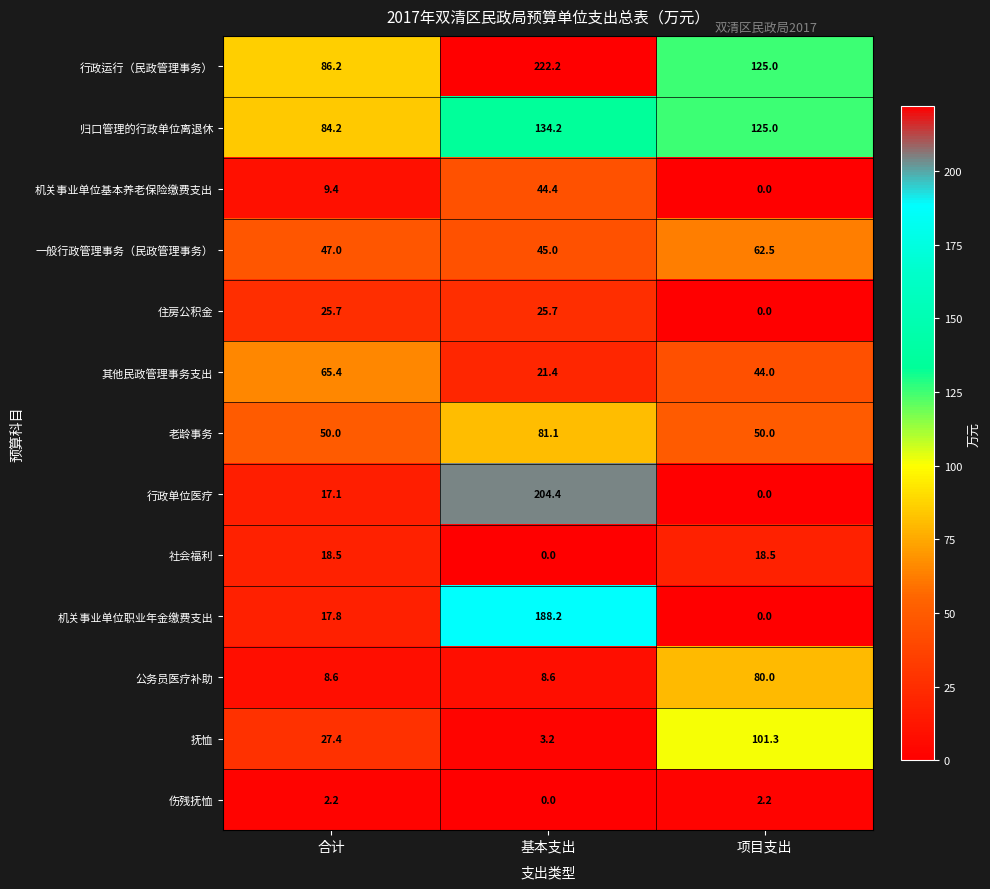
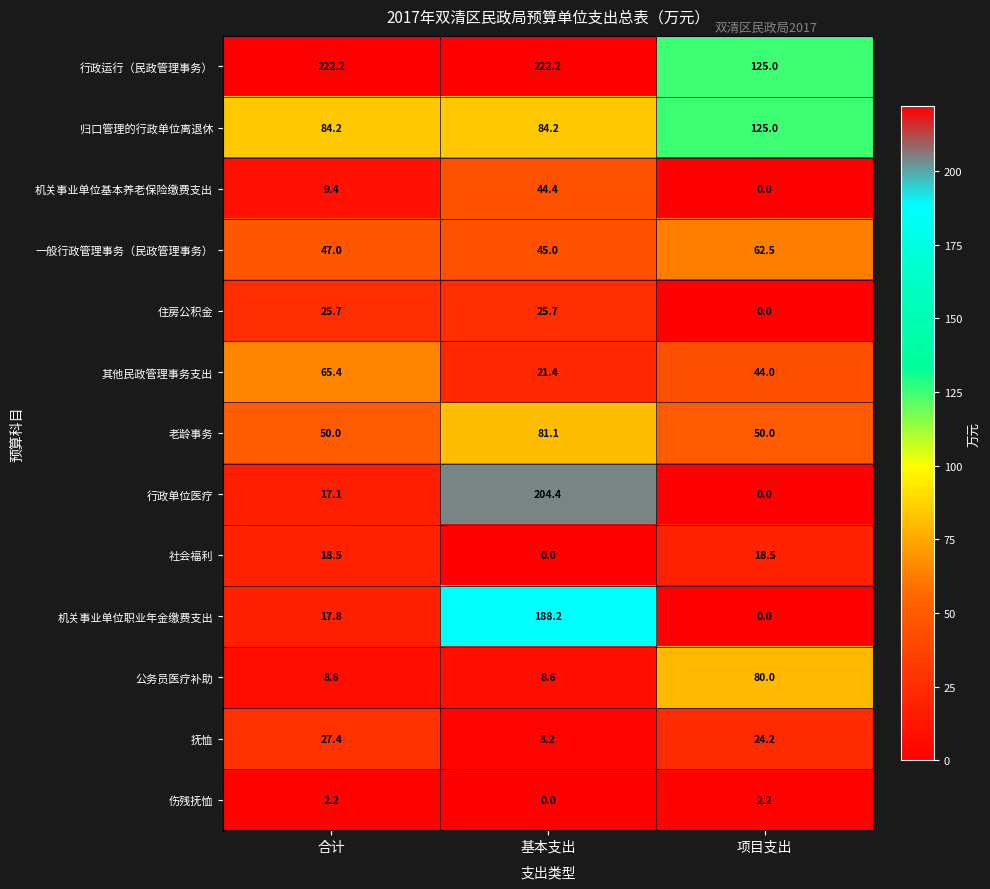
  {
    "行政运行（民政管理事务）": {
-     "合计": 86.2,
+     "合计": 222.2,
      "基本支出": 222.2,
      "项目支出": 125.0
    },
    "归口管理的行政单位离退休": {
      "合计": 84.2,
-     "基本支出": 134.2,
+     "基本支出": 84.2,
      "项目支出": 125.0
    },
    "机关事业单位基本养老保险缴费支出": {
      "合计": 9.4,
      "基本支出": 44.4,
      "项目支出": 0.0
    },
    "一般行政管理事务（民政管理事务）": {
      "合计": 47.0,
      "基本支出": 45.0,
      "项目支出": 62.5
    },
    "住房公积金": {
      "合计": 25.7,
      "基本支出": 25.7,
      "项目支出": 0.0
    },
    "其他民政管理事务支出": {
      "合计": 65.4,
      "基本支出": 21.4,
      "项目支出": 44.0
    },
    "老龄事务": {
      "合计": 50.0,
      "基本支出": 81.1,
      "项目支出": 50.0
    },
    "行政单位医疗": {
      "合计": 17.1,
      "基本支出": 204.4,
      "项目支出": 0.0
    },
    "社会福利": {
      "合计": 18.5,
      "基本支出": 0.0,
      "项目支出": 18.5
    },
    "机关事业单位职业年金缴费支出": {
      "合计": 17.8,
      "基本支出": 188.2,
      "项目支出": 0.0
    },
    "公务员医疗补助": {
      "合计": 8.6,
      "基本支出": 8.6,
      "项目支出": 80.0
    },
    "抚恤": {
      "合计": 27.4,
      "基本支出": 3.2,
-     "项目支出": 101.3
+     "项目支出": 24.2
    },
    "伤残抚恤": {
      "合计": 2.2,
      "基本支出": 0.0,
      "项目支出": 2.2
    }
  }
